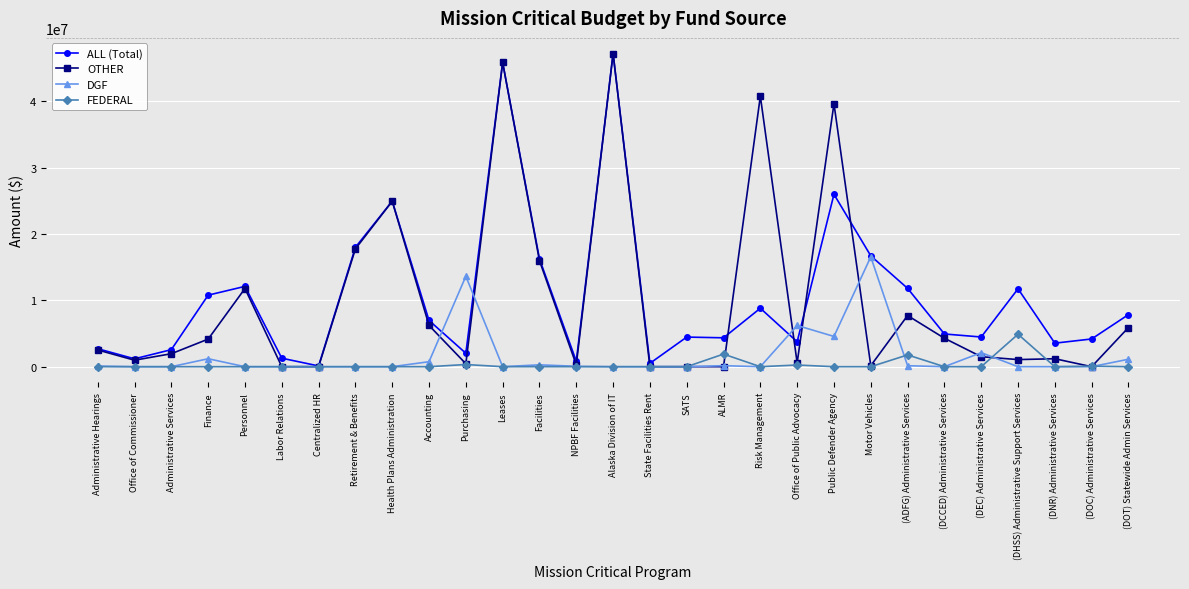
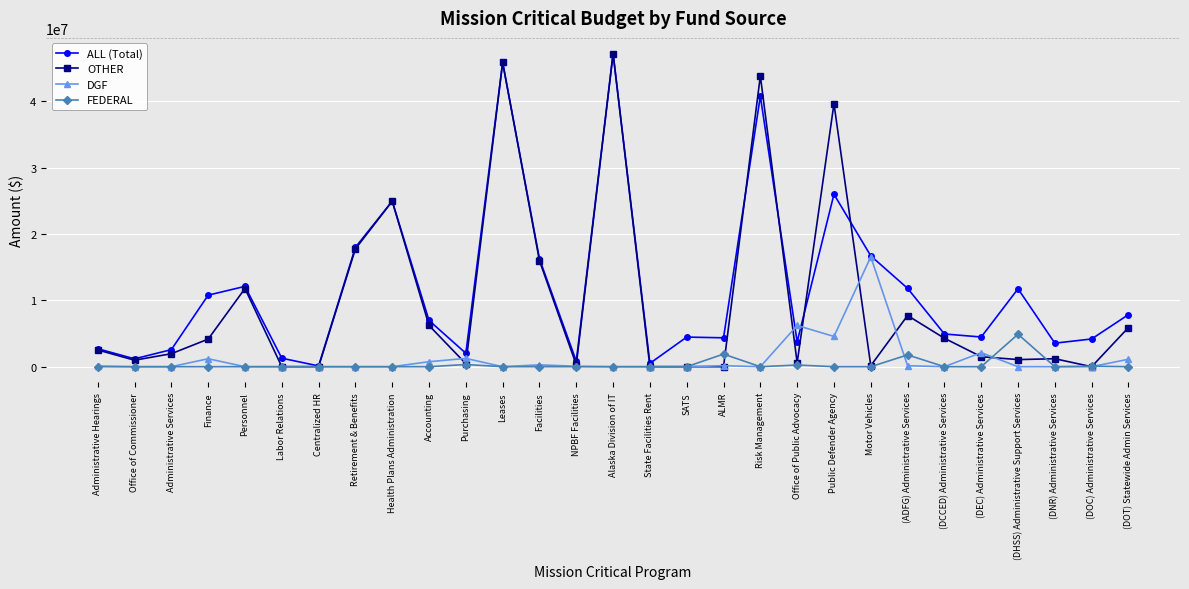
  {
    "ALL (Total)": {
      "Administrative Services": 3000000,
      "Finance": 11000000,
      "Labor Relations": 1000000,
      "Accounting": 7000000,
      "Purchasing": 2000000,
      "NPBF Facilities": 1000000,
      "State Facilities Rent": 1000000,
      "SATS": 4000000,
      "ALMR": 4000000,
-     "Risk Management": 9000000,
+     "Risk Management": 41000000,
      "Office of Public Advocacy": 4000000,
      "Public Defender Agency": 26000000,
      "(ADFG) Administrative Services": 12000000,
      "(DCCED) Administrative Services": 5000000,
      "(DEC) Administrative Services": 4000000,
      "(DHSS) Administrative Support Services": 12000000,
      "(DNR) Administrative Services": 4000000,
      "(DOC) Administrative Services": 4000000,
      "(DOT) Statewide Admin Services": 8000000
    },
    "OTHER": {
      "Administrative Services": 2000000,
      "Finance": 4000000,
      "Accounting": 6000000,
-     "Risk Management": 41000000,
+     "Risk Management": 44000000,
      "Public Defender Agency": 40000000,
      "(ADFG) Administrative Services": 8000000,
      "(DCCED) Administrative Services": 4000000,
      "(DEC) Administrative Services": 2000000,
      "(DHSS) Administrative Support Services": 1000000,
      "(DNR) Administrative Services": 1000000,
      "(DOT) Statewide Admin Services": 6000000
    },
    "DGF": {
      "Finance": 1000000,
      "Accounting": 1000000,
-     "Purchasing": 14000000,
+     "Purchasing": 1000000,
      "Office of Public Advocacy": 6000000,
      "Public Defender Agency": 5000000,
      "(ADFG) Administrative Services": 0,
      "(DEC) Administrative Services": 2000000,
      "(DHSS) Administrative Support Services": 0,
      "(DOT) Statewide Admin Services": 1000000
    },
    "FEDERAL": {
      "Finance": 0,
      "Accounting": 0,
      "ALMR": 2000000,
      "Public Defender Agency": 0,
      "(ADFG) Administrative Services": 2000000,
      "(DEC) Administrative Services": 0,
      "(DHSS) Administrative Support Services": 5000000,
      "(DOT) Statewide Admin Services": 0
    }
  }
